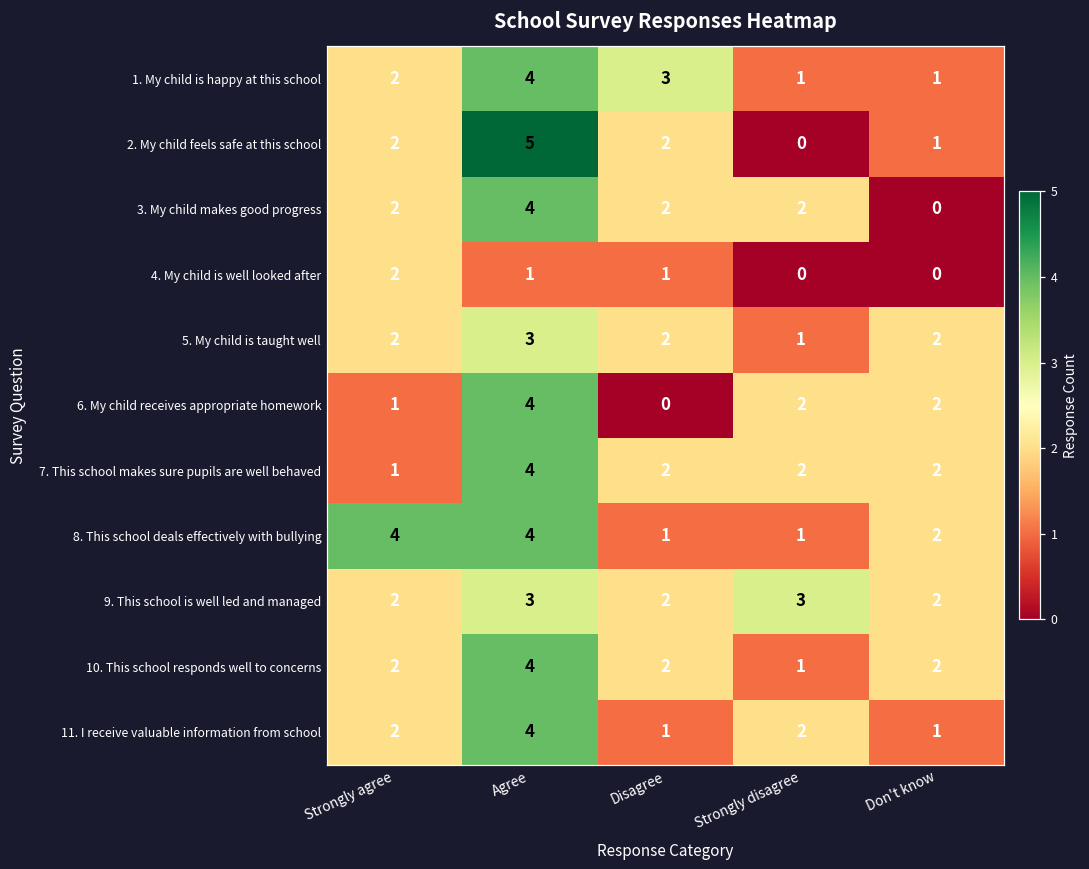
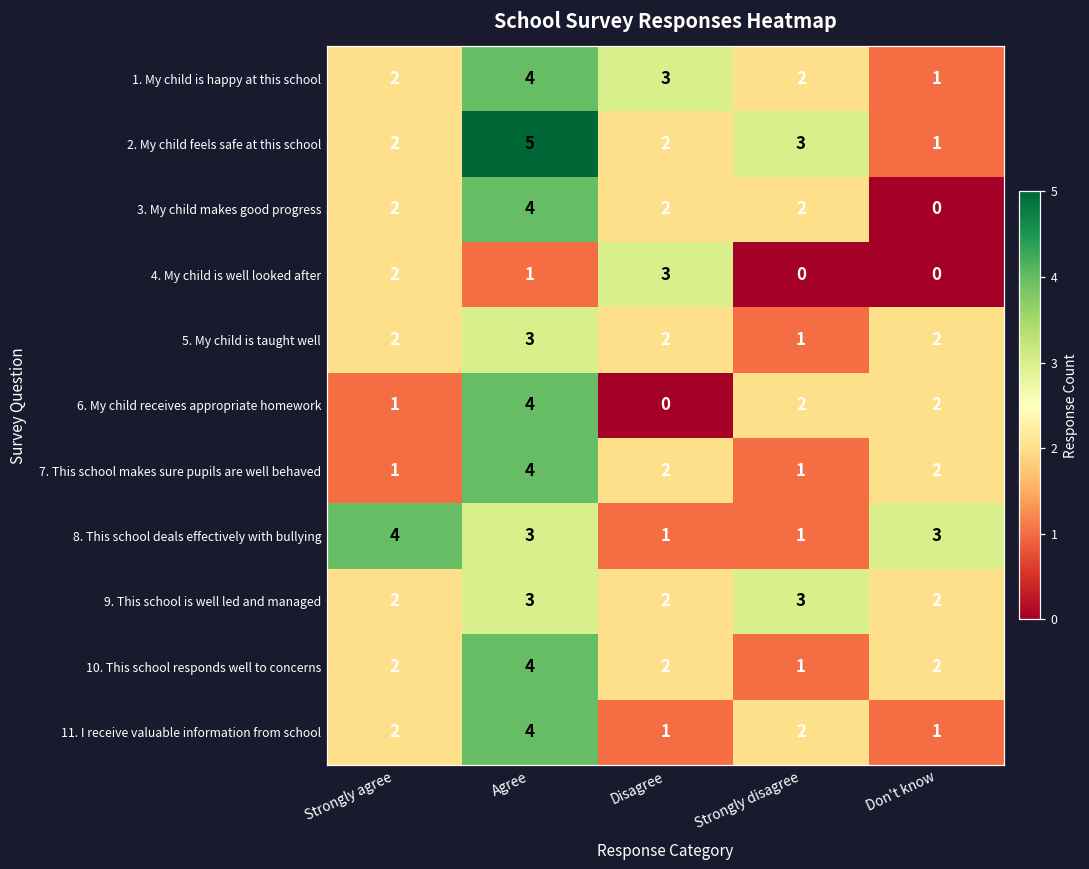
  {
    "1. My child is happy at this school": {
      "Strongly agree": 2,
      "Agree": 4,
      "Disagree": 3,
-     "Strongly disagree": 1,
+     "Strongly disagree": 2,
      "Don't know": 1
    },
    "2. My child feels safe at this school": {
      "Strongly agree": 2,
      "Agree": 5,
      "Disagree": 2,
-     "Strongly disagree": 0,
+     "Strongly disagree": 3,
      "Don't know": 1
    },
    "3. My child makes good progress": {
      "Strongly agree": 2,
      "Agree": 4,
      "Disagree": 2,
      "Strongly disagree": 2,
      "Don't know": 0
    },
    "4. My child is well looked after": {
      "Strongly agree": 2,
      "Agree": 1,
-     "Disagree": 1,
+     "Disagree": 3,
      "Strongly disagree": 0,
      "Don't know": 0
    },
    "5. My child is taught well": {
      "Strongly agree": 2,
      "Agree": 3,
      "Disagree": 2,
      "Strongly disagree": 1,
      "Don't know": 2
    },
    "6. My child receives appropriate homework": {
      "Strongly agree": 1,
      "Agree": 4,
      "Disagree": 0,
      "Strongly disagree": 2,
      "Don't know": 2
    },
    "7. This school makes sure pupils are well behaved": {
      "Strongly agree": 1,
      "Agree": 4,
      "Disagree": 2,
-     "Strongly disagree": 2,
+     "Strongly disagree": 1,
      "Don't know": 2
    },
    "8. This school deals effectively with bullying": {
      "Strongly agree": 4,
-     "Agree": 4,
+     "Agree": 3,
      "Disagree": 1,
      "Strongly disagree": 1,
-     "Don't know": 2
+     "Don't know": 3
    },
    "9. This school is well led and managed": {
      "Strongly agree": 2,
      "Agree": 3,
      "Disagree": 2,
      "Strongly disagree": 3,
      "Don't know": 2
    },
    "10. This school responds well to concerns": {
      "Strongly agree": 2,
      "Agree": 4,
      "Disagree": 2,
      "Strongly disagree": 1,
      "Don't know": 2
    },
    "11. I receive valuable information from school": {
      "Strongly agree": 2,
      "Agree": 4,
      "Disagree": 1,
      "Strongly disagree": 2,
      "Don't know": 1
    }
  }
